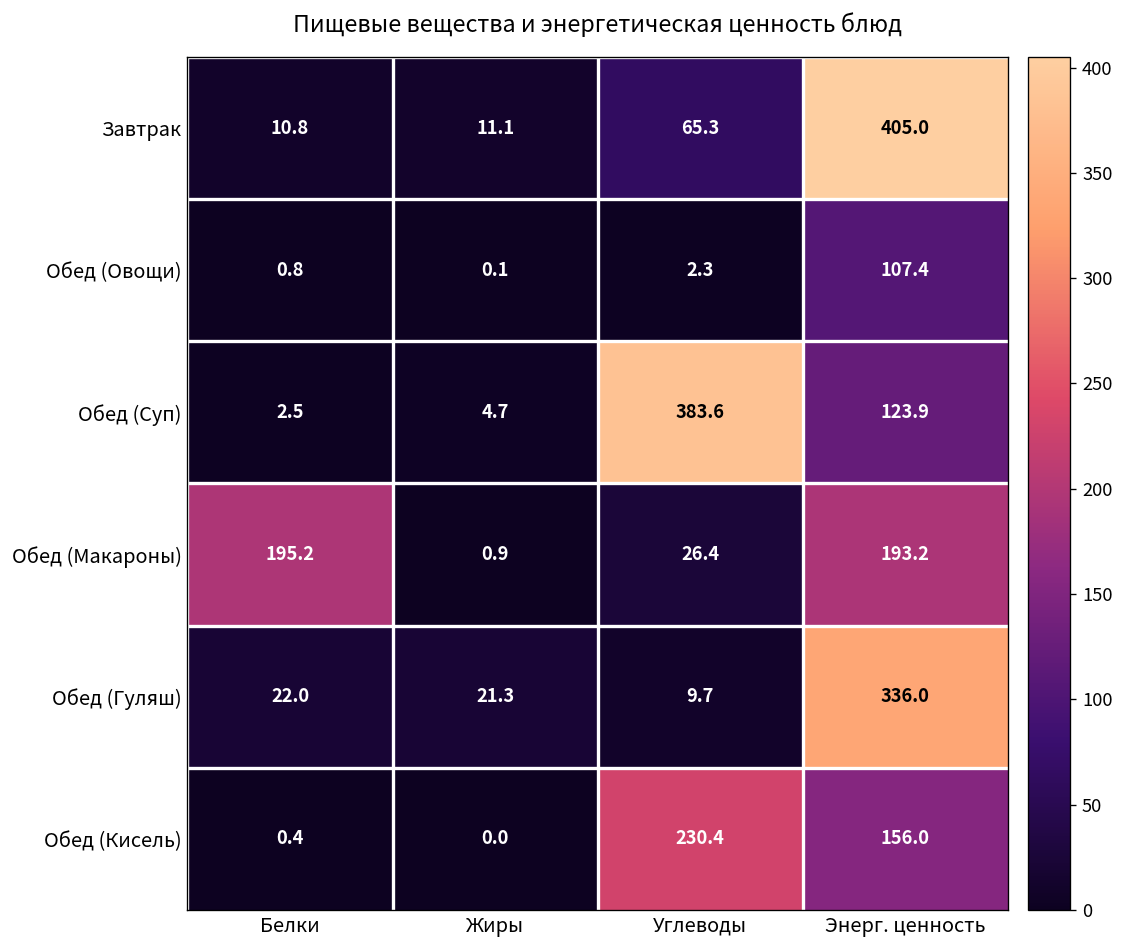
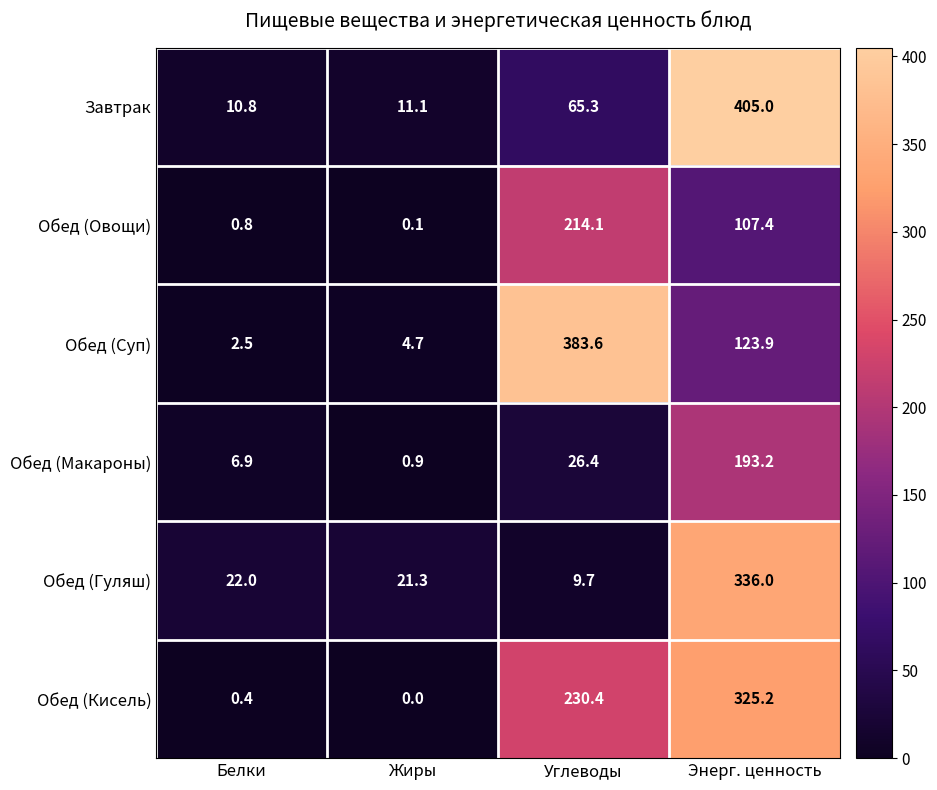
  {
    "Завтрак": {
      "Белки": 10.8,
      "Жиры": 11.1,
      "Углеводы": 65.3,
      "Энерг. ценность": 405.0
    },
    "Обед (Овощи)": {
      "Белки": 0.8,
      "Жиры": 0.1,
-     "Углеводы": 2.3,
+     "Углеводы": 214.1,
      "Энерг. ценность": 107.4
    },
    "Обед (Суп)": {
      "Белки": 2.5,
      "Жиры": 4.7,
      "Углеводы": 383.6,
      "Энерг. ценность": 123.9
    },
    "Обед (Макароны)": {
-     "Белки": 195.2,
+     "Белки": 6.9,
      "Жиры": 0.9,
      "Углеводы": 26.4,
      "Энерг. ценность": 193.2
    },
    "Обед (Гуляш)": {
      "Белки": 22.0,
      "Жиры": 21.3,
      "Углеводы": 9.7,
      "Энерг. ценность": 336.0
    },
    "Обед (Кисель)": {
      "Белки": 0.4,
      "Жиры": 0.0,
      "Углеводы": 230.4,
-     "Энерг. ценность": 156.0
+     "Энерг. ценность": 325.2
    }
  }
